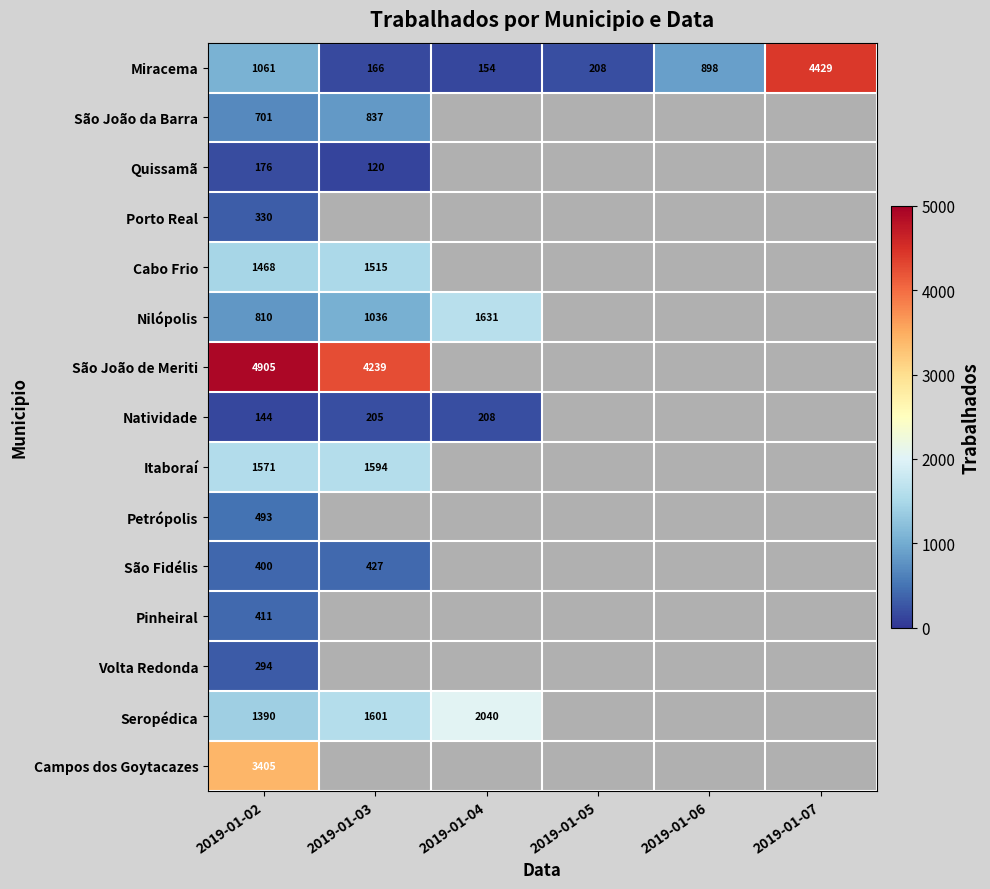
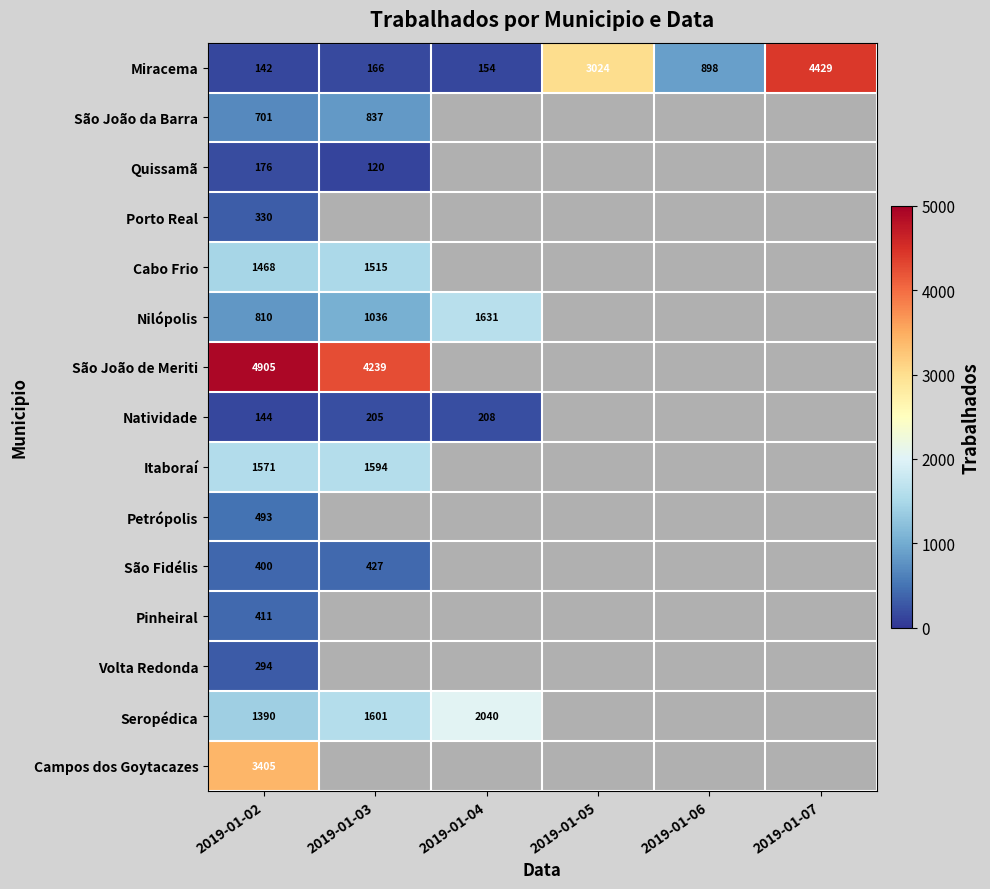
  {
    "Miracema": {
-     "2019-01-02": 1061,
+     "2019-01-02": 142,
      "2019-01-03": 166,
      "2019-01-04": 154,
-     "2019-01-05": 208,
+     "2019-01-05": 3024,
      "2019-01-06": 898,
      "2019-01-07": 4429
    },
    "São João da Barra": {
      "2019-01-02": 701,
      "2019-01-03": 837
    },
    "Quissamã": {
      "2019-01-02": 176,
      "2019-01-03": 120
    },
    "Porto Real": {
      "2019-01-02": 330
    },
    "Cabo Frio": {
      "2019-01-02": 1468,
      "2019-01-03": 1515
    },
    "Nilópolis": {
      "2019-01-02": 810,
      "2019-01-03": 1036,
      "2019-01-04": 1631
    },
    "São João de Meriti": {
      "2019-01-02": 4905,
      "2019-01-03": 4239
    },
    "Natividade": {
      "2019-01-02": 144,
      "2019-01-03": 205,
      "2019-01-04": 208
    },
    "Itaboraí": {
      "2019-01-02": 1571,
      "2019-01-03": 1594
    },
    "Petrópolis": {
      "2019-01-02": 493
    },
    "São Fidélis": {
      "2019-01-02": 400,
      "2019-01-03": 427
    },
    "Pinheiral": {
      "2019-01-02": 411
    },
    "Volta Redonda": {
      "2019-01-02": 294
    },
    "Seropédica": {
      "2019-01-02": 1390,
      "2019-01-03": 1601,
      "2019-01-04": 2040
    },
    "Campos dos Goytacazes": {
      "2019-01-02": 3405
    }
  }
